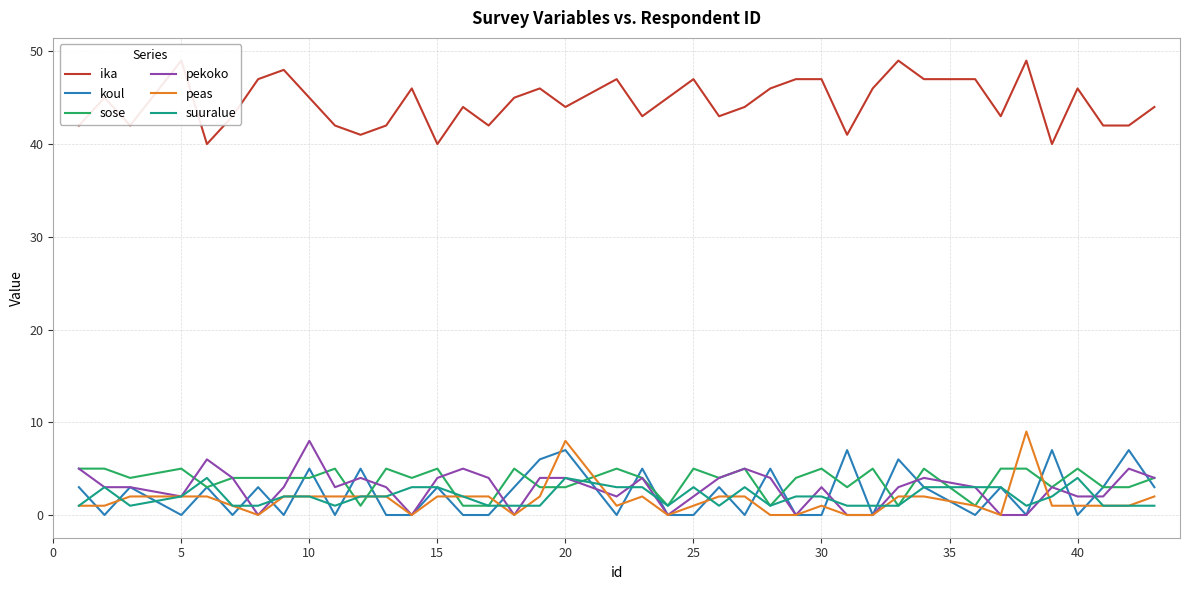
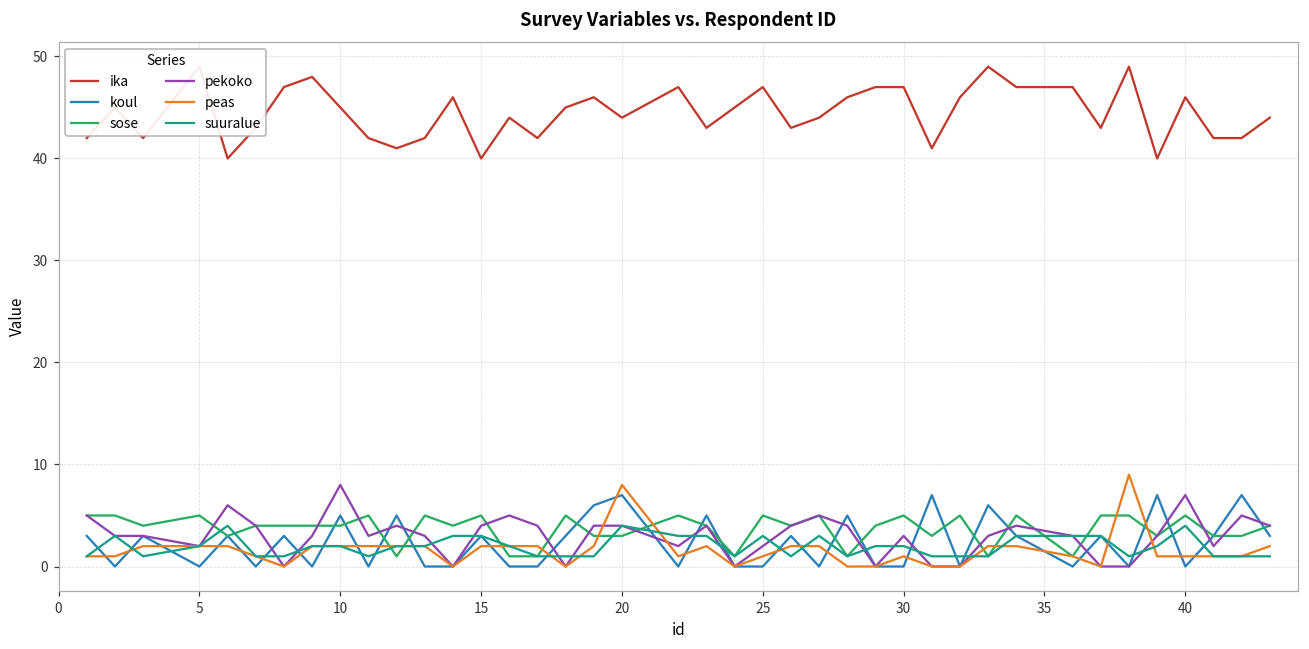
  {
    "ika": {
      "10": 45,
      "15": 40,
      "20": 44,
      "25": 47,
      "30": 47,
      "40": 46
    },
    "koul": {
      "5": 0,
      "10": 5,
      "20": 7,
      "25": 0,
      "30": 0,
      "40": 0
    },
    "pekoko": {
      "10": 8,
      "15": 4,
      "25": 2,
      "30": 3,
-     "40": 2
+     "40": 7
    },
    "peas": {
      "15": 2,
      "20": 8,
      "25": 1,
      "30": 1,
      "40": 1
    }
  }
